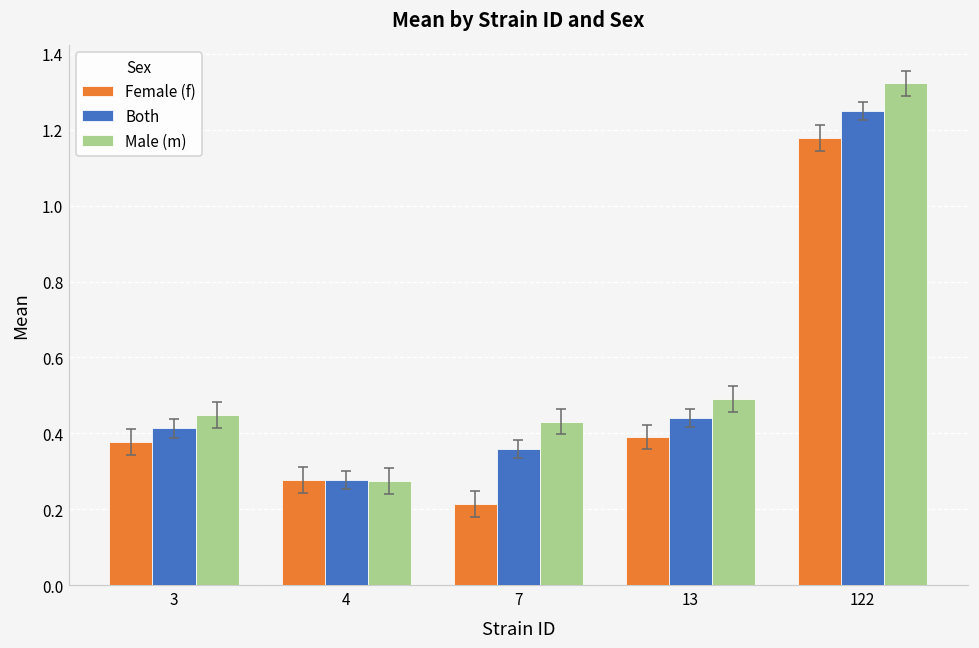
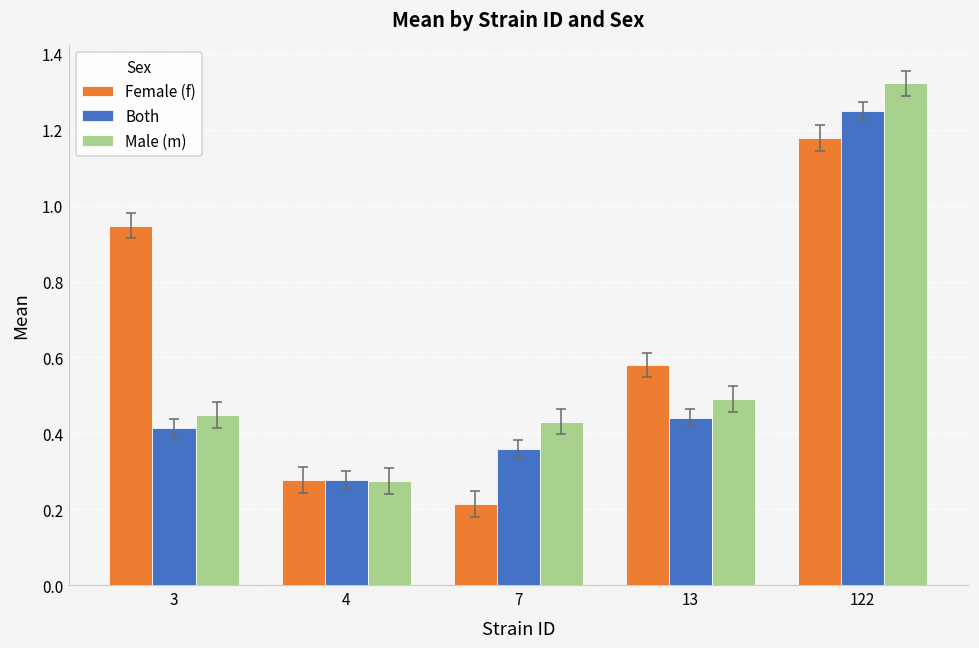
  {
    "Female (f)": {
-     "3": 0.38,
+     "3": 0.95,
      "4": 0.28,
      "7": 0.21,
-     "13": 0.39,
+     "13": 0.58,
      "122": 1.18
    },
    "Male (m)": {
      "3": 0.45,
      "4": 0.28,
      "7": 0.43,
      "13": 0.49,
      "122": 1.32
    }
  }
